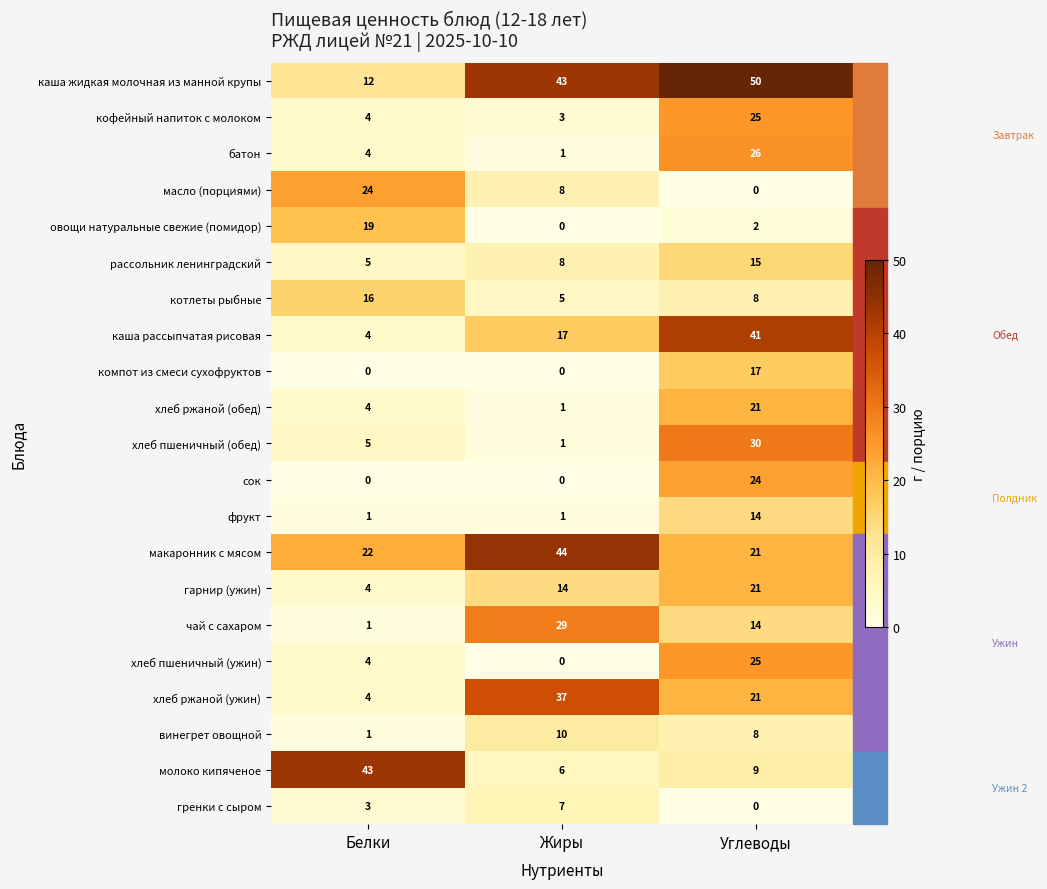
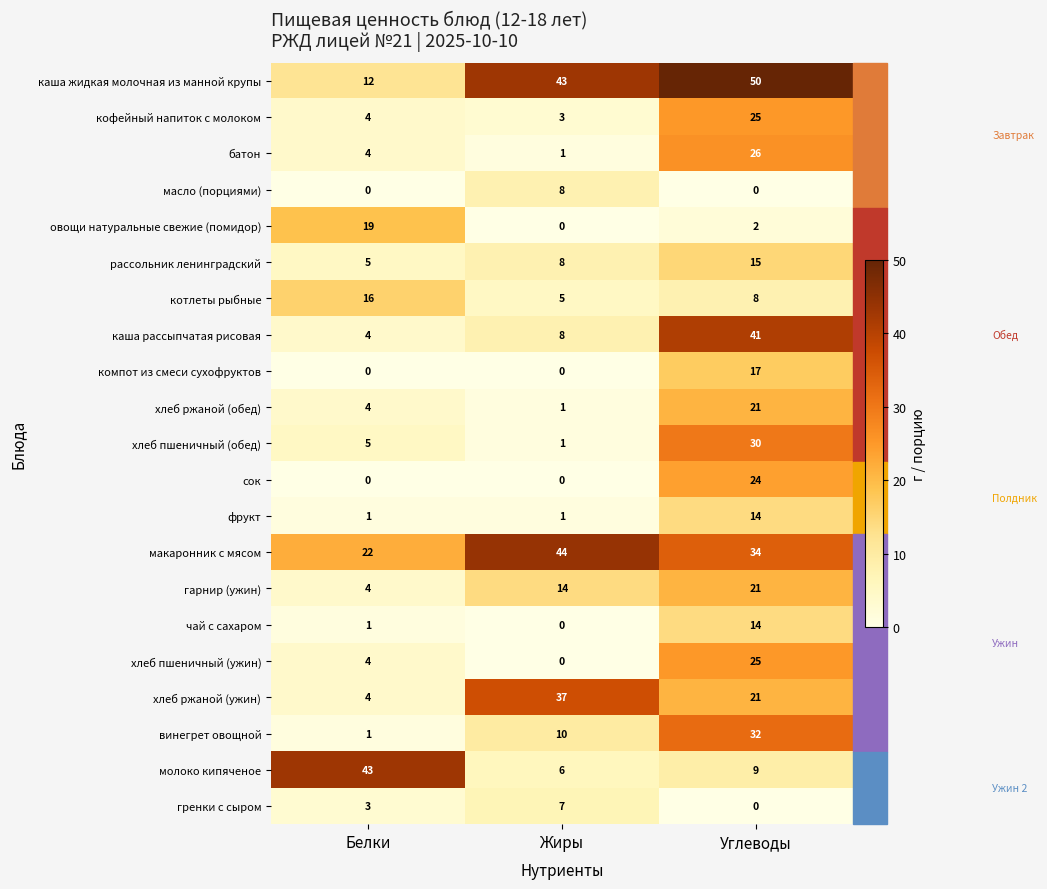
  {
    "каша жидкая молочная из манной крупы": {
      "Белки": 12,
      "Жиры": 43,
      "Углеводы": 50
    },
    "кофейный напиток с молоком": {
      "Белки": 4,
      "Жиры": 3,
      "Углеводы": 25
    },
    "батон": {
      "Белки": 4,
      "Жиры": 1,
      "Углеводы": 26
    },
    "масло (порциями)": {
-     "Белки": 24,
+     "Белки": 0,
      "Жиры": 8,
      "Углеводы": 0
    },
    "овощи натуральные свежие (помидор)": {
      "Белки": 19,
      "Жиры": 0,
      "Углеводы": 2
    },
    "рассольник ленинградский": {
      "Белки": 5,
      "Жиры": 8,
      "Углеводы": 15
    },
    "котлеты рыбные": {
      "Белки": 16,
      "Жиры": 5,
      "Углеводы": 8
    },
    "каша рассыпчатая рисовая": {
      "Белки": 4,
-     "Жиры": 17,
+     "Жиры": 8,
      "Углеводы": 41
    },
    "компот из смеси сухофруктов": {
      "Белки": 0,
      "Жиры": 0,
      "Углеводы": 17
    },
    "хлеб ржаной (обед)": {
      "Белки": 4,
      "Жиры": 1,
      "Углеводы": 21
    },
    "хлеб пшеничный (обед)": {
      "Белки": 5,
      "Жиры": 1,
      "Углеводы": 30
    },
    "сок": {
      "Белки": 0,
      "Жиры": 0,
      "Углеводы": 24
    },
    "фрукт": {
      "Белки": 1,
      "Жиры": 1,
      "Углеводы": 14
    },
    "макаронник с мясом": {
      "Белки": 22,
      "Жиры": 44,
-     "Углеводы": 21
+     "Углеводы": 34
    },
    "гарнир (ужин)": {
      "Белки": 4,
      "Жиры": 14,
      "Углеводы": 21
    },
    "чай с сахаром": {
      "Белки": 1,
-     "Жиры": 29,
+     "Жиры": 0,
      "Углеводы": 14
    },
    "хлеб пшеничный (ужин)": {
      "Белки": 4,
      "Жиры": 0,
      "Углеводы": 25
    },
    "хлеб ржаной (ужин)": {
      "Белки": 4,
      "Жиры": 37,
      "Углеводы": 21
    },
    "винегрет овощной": {
      "Белки": 1,
      "Жиры": 10,
-     "Углеводы": 8
+     "Углеводы": 32
    },
    "молоко кипяченое": {
      "Белки": 43,
      "Жиры": 6,
      "Углеводы": 9
    },
    "гренки с сыром": {
      "Белки": 3,
      "Жиры": 7,
      "Углеводы": 0
    }
  }
